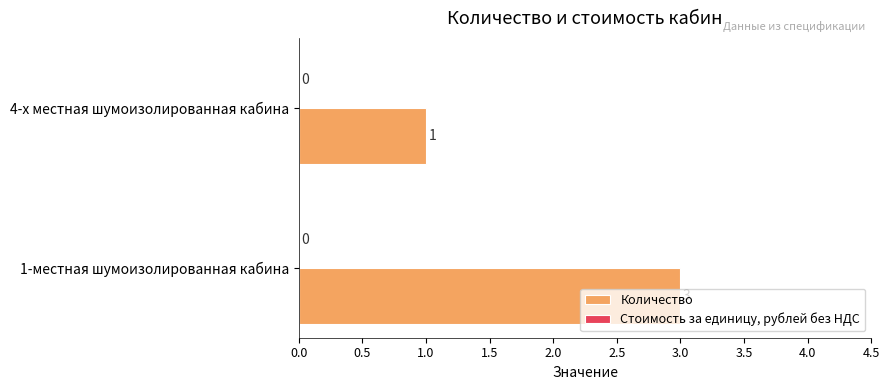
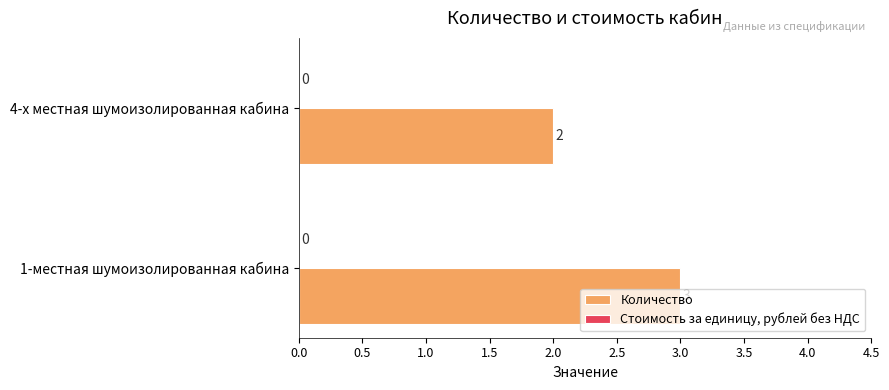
  {
    "Количество": {
-     "4-х местная шумоизолированная кабина": 1
+     "4-х местная шумоизолированная кабина": 2
    },
    "Стоимость за единицу, рублей без НДС": {
      "4-х местная шумоизолированная кабина": 0,
      "1-местная шумоизолированная кабина": 0
    }
  }
